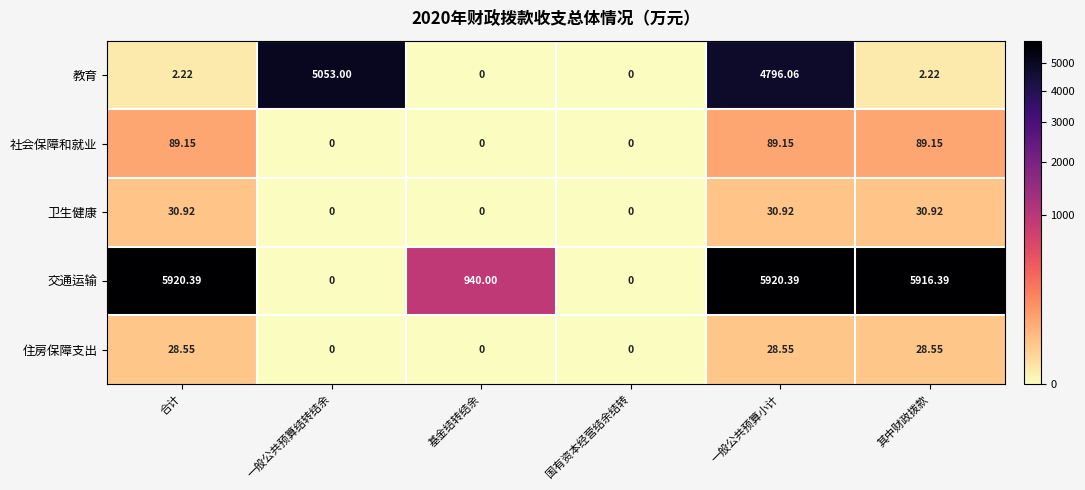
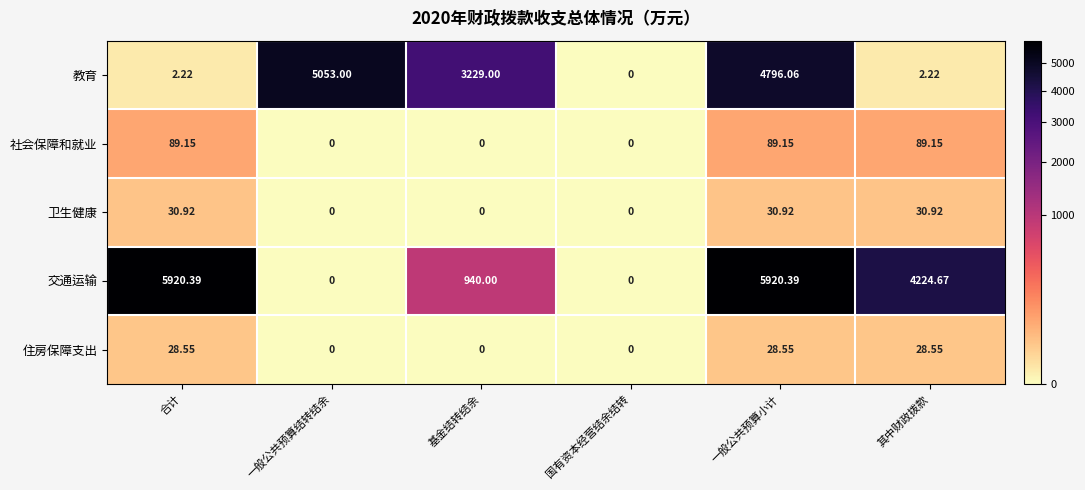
  {
    "教育": {
      "合计": 2.22,
      "一般公共预算结转结余": 5053.00,
-     "基金结转结余": 0,
+     "基金结转结余": 3229.00,
      "国有资本经营结余结转": 0,
      "一般公共预算小计": 4796.06,
      "其中财政拨款": 2.22
    },
    "社会保障和就业": {
      "合计": 89.15,
      "一般公共预算结转结余": 0,
      "基金结转结余": 0,
      "国有资本经营结余结转": 0,
      "一般公共预算小计": 89.15,
      "其中财政拨款": 89.15
    },
    "卫生健康": {
      "合计": 30.92,
      "一般公共预算结转结余": 0,
      "基金结转结余": 0,
      "国有资本经营结余结转": 0,
      "一般公共预算小计": 30.92,
      "其中财政拨款": 30.92
    },
    "交通运输": {
      "合计": 5920.39,
      "一般公共预算结转结余": 0,
      "基金结转结余": 940.00,
      "国有资本经营结余结转": 0,
      "一般公共预算小计": 5920.39,
-     "其中财政拨款": 5916.39
+     "其中财政拨款": 4224.67
    },
    "住房保障支出": {
      "合计": 28.55,
      "一般公共预算结转结余": 0,
      "基金结转结余": 0,
      "国有资本经营结余结转": 0,
      "一般公共预算小计": 28.55,
      "其中财政拨款": 28.55
    }
  }
